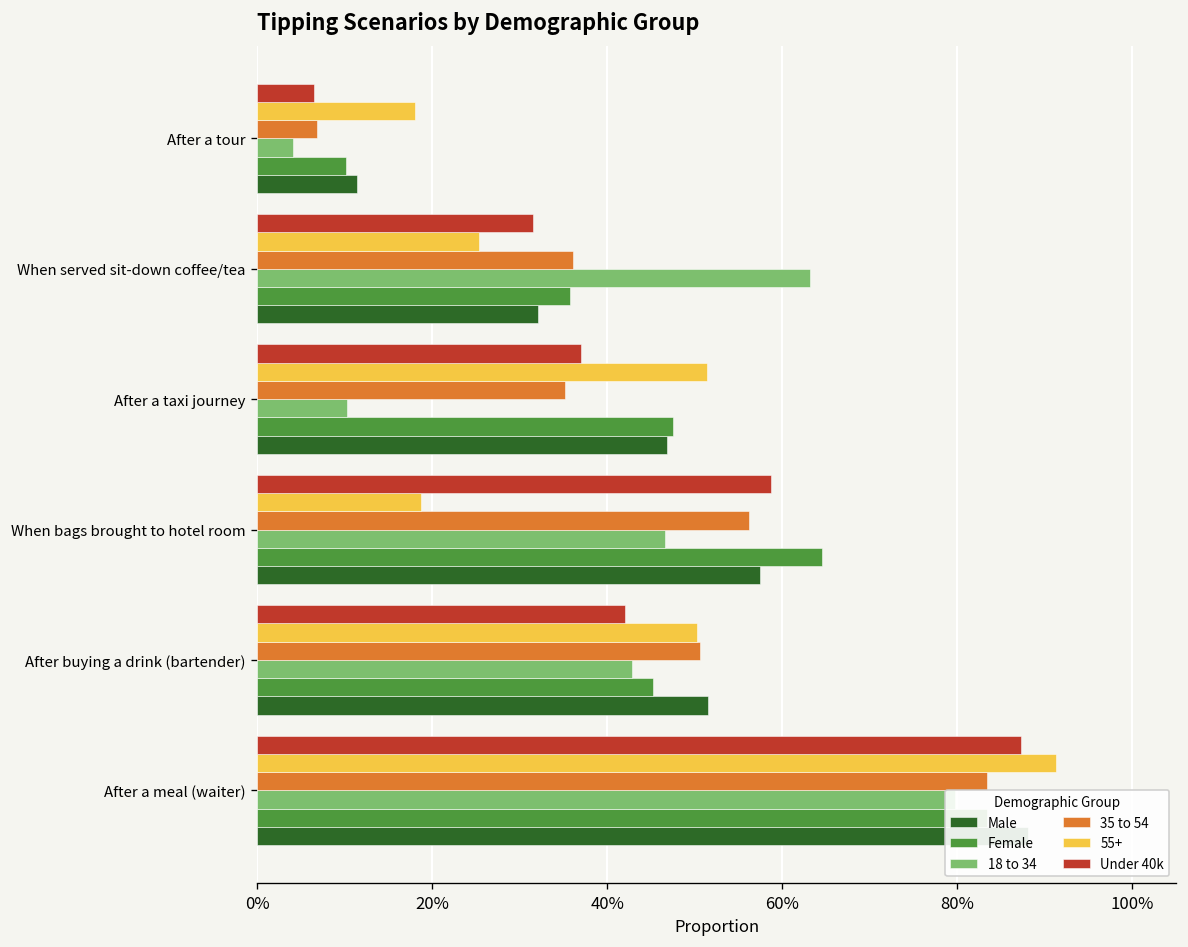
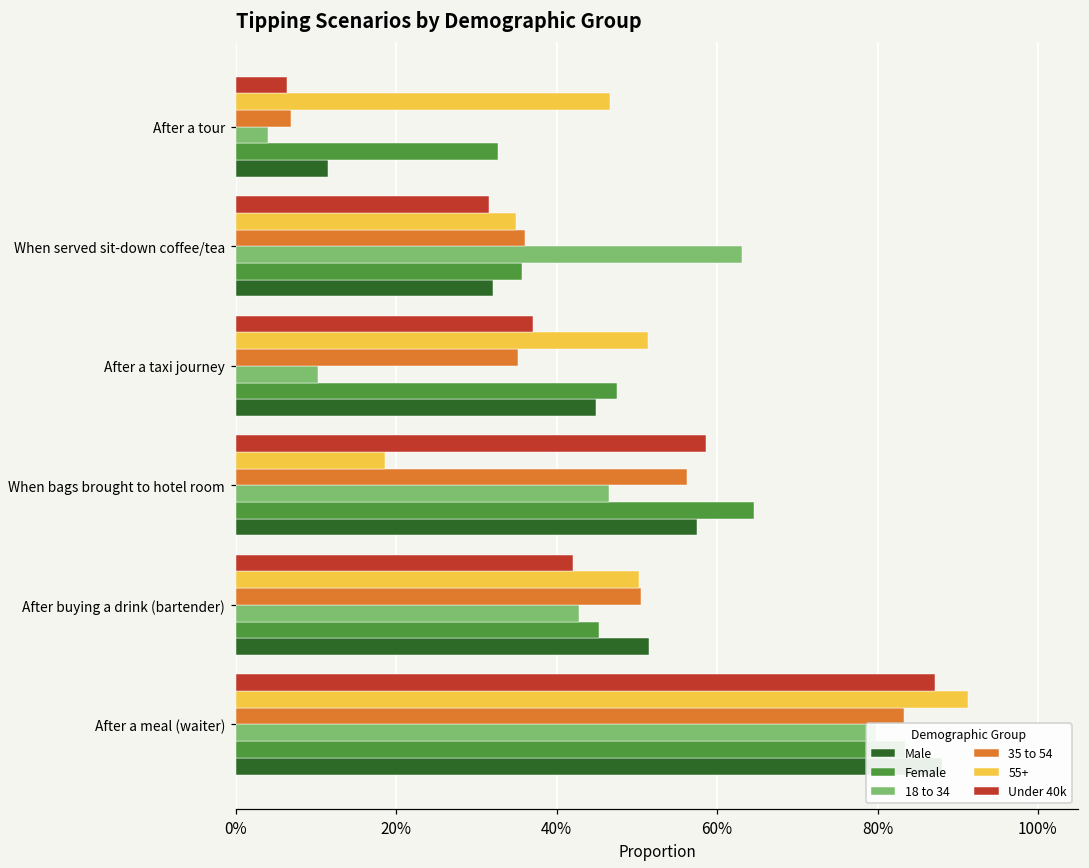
  {
    "Male": {
      "After a tour": "11%",
      "When served sit-down coffee/tea": "32%",
-     "After a taxi journey": "47%",
+     "After a taxi journey": "45%",
      "When bags brought to hotel room": "57%",
      "After buying a drink (bartender)": "51%"
    },
    "Female": {
-     "After a tour": "10%",
+     "After a tour": "33%",
      "When served sit-down coffee/tea": "36%",
      "After a taxi journey": "48%",
      "When bags brought to hotel room": "65%",
      "After buying a drink (bartender)": "45%"
    },
    "18 to 34": {
      "After a tour": "4%",
      "When served sit-down coffee/tea": "63%",
      "After a taxi journey": "10%",
      "When bags brought to hotel room": "47%",
      "After buying a drink (bartender)": "43%"
    },
    "35 to 54": {
      "After a tour": "7%",
      "When served sit-down coffee/tea": "36%",
      "After a taxi journey": "35%",
      "When bags brought to hotel room": "56%",
      "After buying a drink (bartender)": "51%",
      "After a meal (waiter)": "83%"
    },
    "55+": {
-     "After a tour": "18%",
-     "When served sit-down coffee/tea": "25%",
+     "After a tour": "47%",
+     "When served sit-down coffee/tea": "35%",
      "After a taxi journey": "51%",
      "When bags brought to hotel room": "19%",
      "After buying a drink (bartender)": "50%",
      "After a meal (waiter)": "91%"
    },
    "Under 40k": {
      "After a tour": "6%",
      "When served sit-down coffee/tea": "32%",
      "After a taxi journey": "37%",
      "When bags brought to hotel room": "59%",
      "After buying a drink (bartender)": "42%",
      "After a meal (waiter)": "87%"
    }
  }
